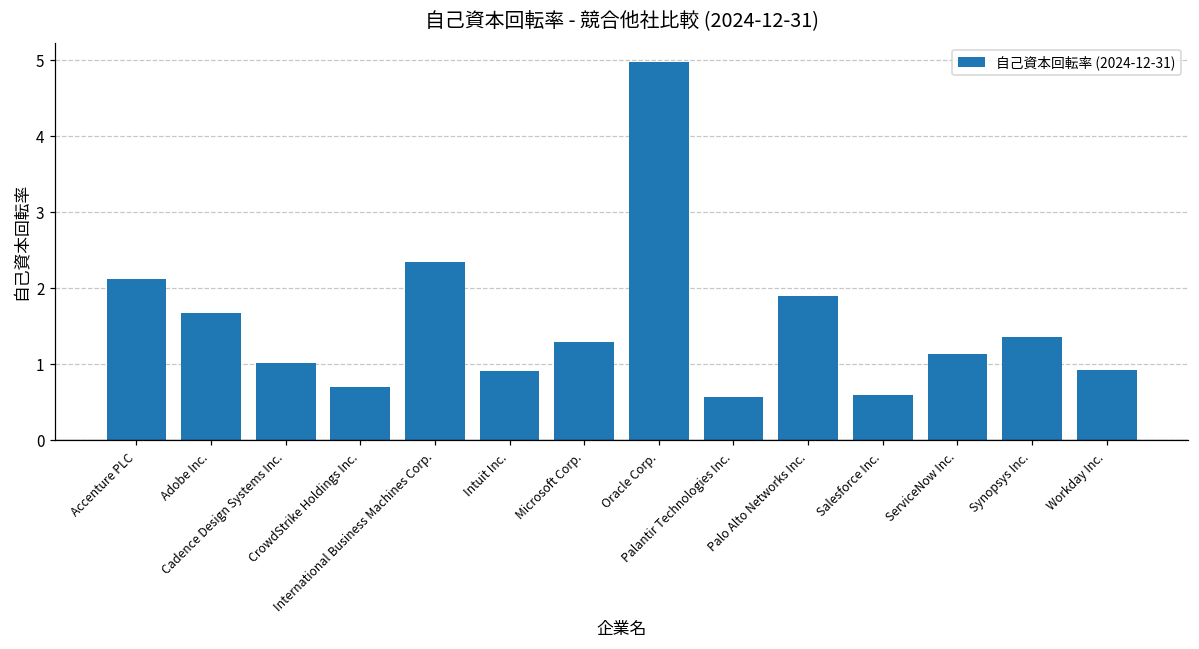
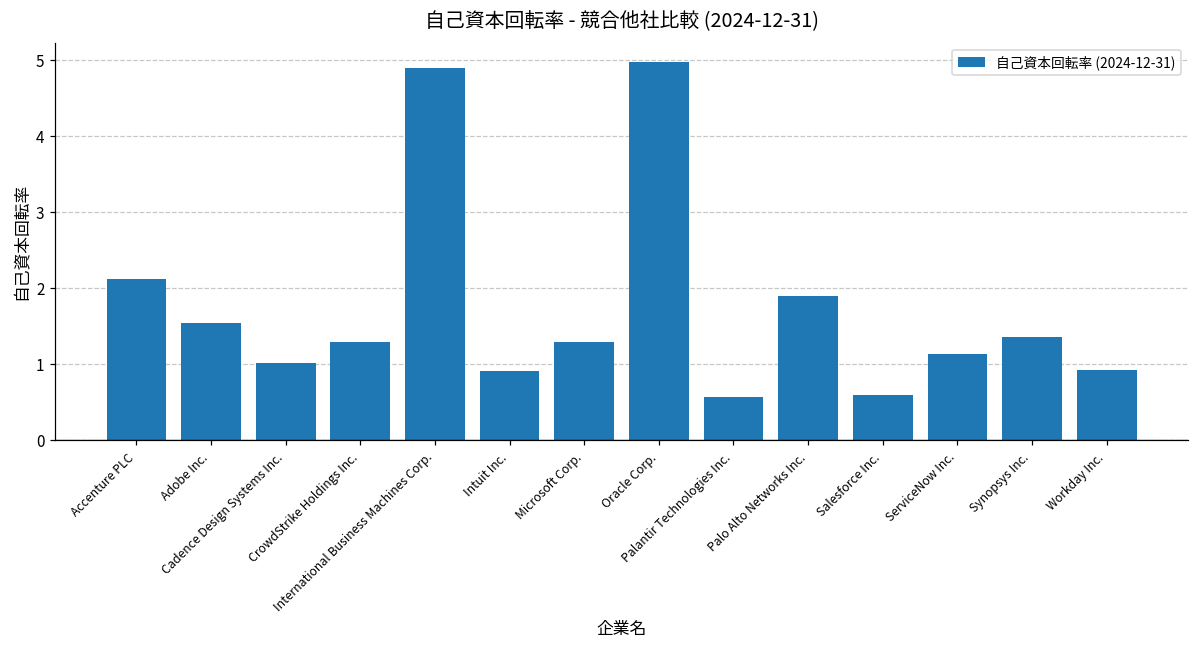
  {
    "Accenture PLC": 2.1,
-   "Adobe Inc.": 1.7,
+   "Adobe Inc.": 1.6,
    "Cadence Design Systems Inc.": 1.0,
-   "CrowdStrike Holdings Inc.": 0.7,
-   "International Business Machines Corp.": 2.3,
+   "CrowdStrike Holdings Inc.": 1.3,
+   "International Business Machines Corp.": 4.9,
    "Intuit Inc.": 0.9,
    "Microsoft Corp.": 1.3,
    "Oracle Corp.": 5.0,
    "Palantir Technologies Inc.": 0.6,
    "Palo Alto Networks Inc.": 1.9,
    "Salesforce Inc.": 0.6,
    "ServiceNow Inc.": 1.1,
    "Synopsys Inc.": 1.4,
    "Workday Inc.": 0.9
  }
